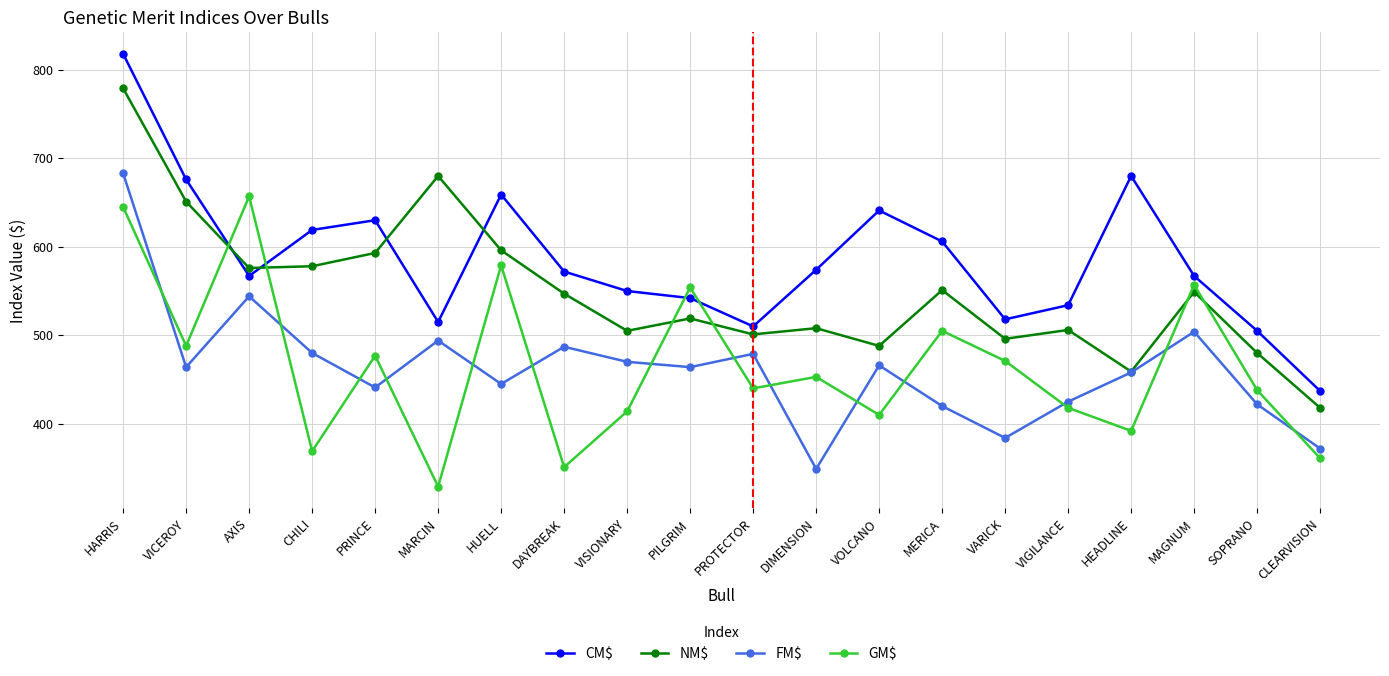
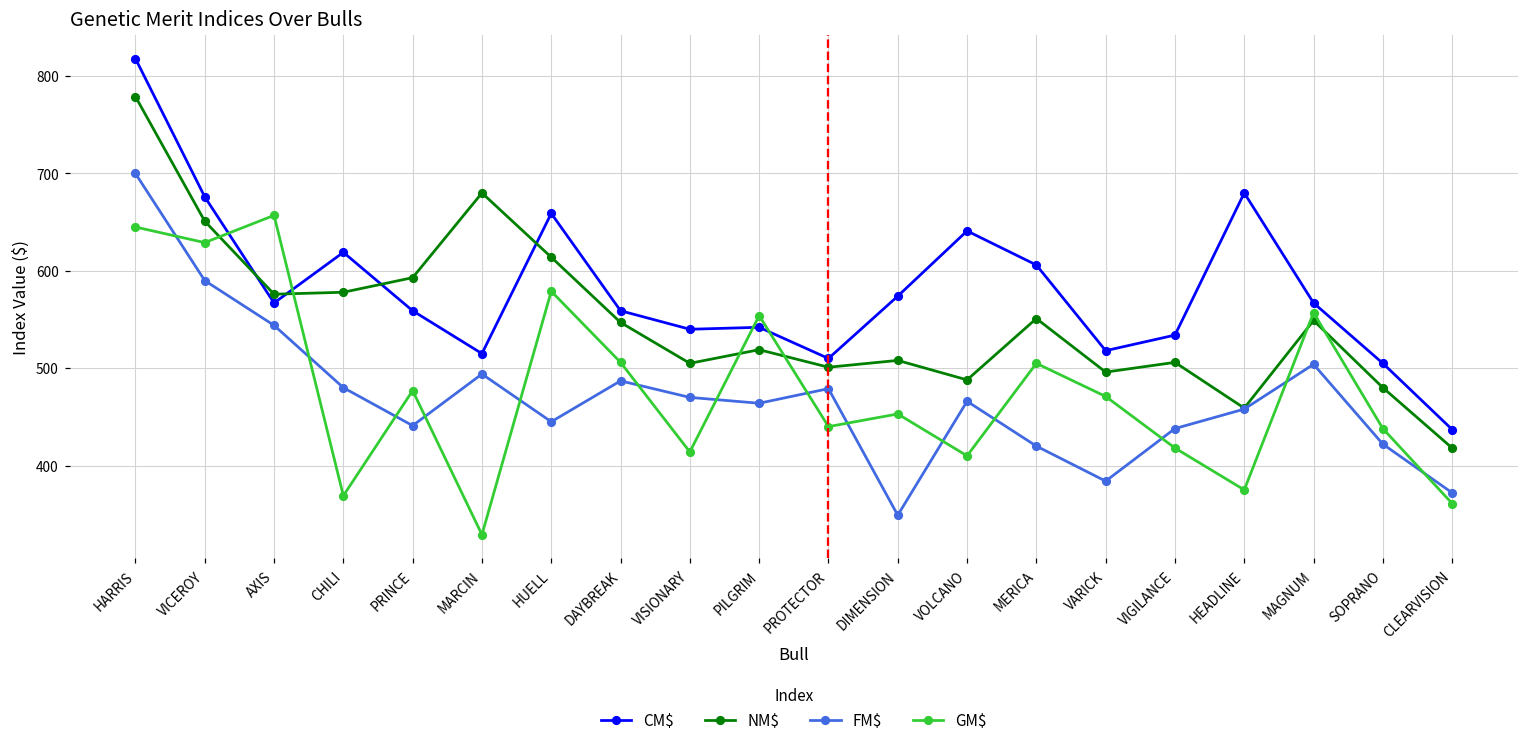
  {
    "CM$": {
      "HARRIS": 820,
      "VICEROY": 680,
      "AXIS": 570,
      "CHILI": 620,
-     "PRINCE": 630,
+     "PRINCE": 560,
      "MARCIN": 520,
      "HUELL": 660,
-     "DAYBREAK": 570,
-     "VISIONARY": 550,
+     "DAYBREAK": 560,
+     "VISIONARY": 540,
      "PILGRIM": 540,
      "PROTECTOR": 510,
      "DIMENSION": 570,
      "VOLCANO": 640,
      "MERICA": 610,
      "VARICK": 520,
      "VIGILANCE": 530,
      "HEADLINE": 680,
      "MAGNUM": 570,
      "SOPRANO": 510,
      "CLEARVISION": 440
    },
    "NM$": {
      "HARRIS": 780,
      "VICEROY": 650,
      "AXIS": 580,
      "CHILI": 580,
      "PRINCE": 590,
      "MARCIN": 680,
-     "HUELL": 600,
+     "HUELL": 610,
      "DAYBREAK": 550,
      "VISIONARY": 510,
      "PILGRIM": 520,
      "PROTECTOR": 500,
      "DIMENSION": 510,
      "VOLCANO": 490,
      "MERICA": 550,
      "VARICK": 500,
      "VIGILANCE": 510,
      "MAGNUM": 550,
      "SOPRANO": 480,
      "CLEARVISION": 420
    },
    "FM$": {
-     "HARRIS": 680,
-     "VICEROY": 460,
+     "HARRIS": 700,
+     "VICEROY": 590,
      "AXIS": 540,
      "CHILI": 480,
      "PRINCE": 440,
      "MARCIN": 490,
      "HUELL": 450,
      "DAYBREAK": 490,
      "VISIONARY": 470,
      "PILGRIM": 460,
      "PROTECTOR": 480,
      "DIMENSION": 350,
      "VOLCANO": 470,
      "MERICA": 420,
      "VARICK": 380,
-     "VIGILANCE": 430,
+     "VIGILANCE": 440,
      "MAGNUM": 500,
      "SOPRANO": 420,
      "CLEARVISION": 370
    },
    "GM$": {
      "HARRIS": 650,
-     "VICEROY": 490,
+     "VICEROY": 630,
      "AXIS": 660,
      "CHILI": 370,
      "PRINCE": 480,
      "MARCIN": 330,
      "HUELL": 580,
-     "DAYBREAK": 350,
+     "DAYBREAK": 510,
      "VISIONARY": 410,
      "PILGRIM": 550,
      "PROTECTOR": 440,
      "DIMENSION": 450,
      "VOLCANO": 410,
      "MERICA": 510,
      "VARICK": 470,
      "VIGILANCE": 420,
-     "HEADLINE": 390,
+     "HEADLINE": 380,
      "MAGNUM": 560,
      "SOPRANO": 440,
      "CLEARVISION": 360
    }
  }
